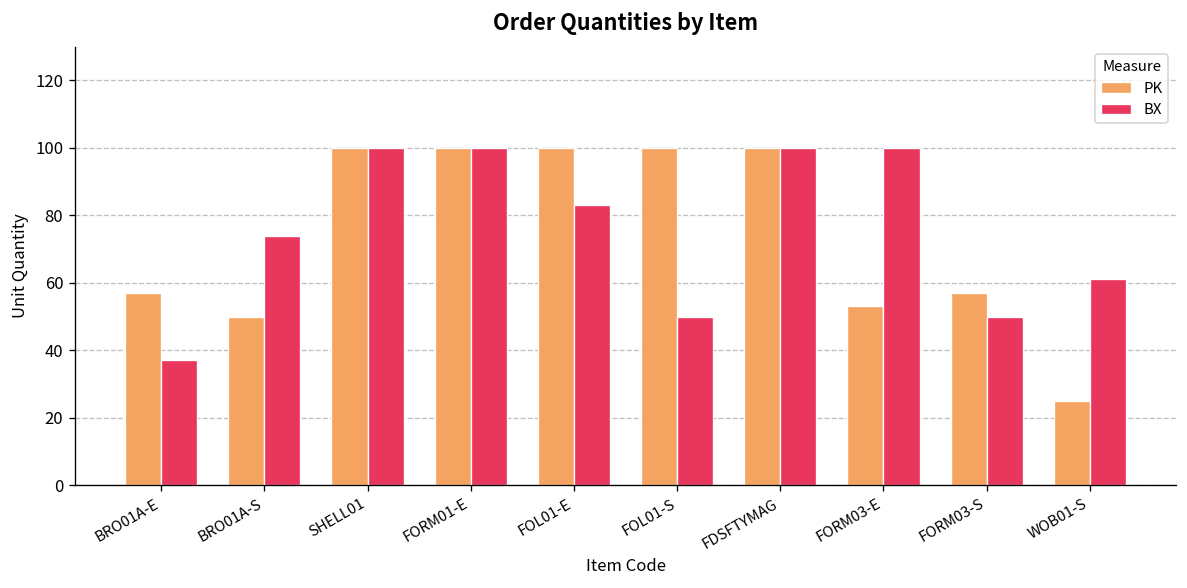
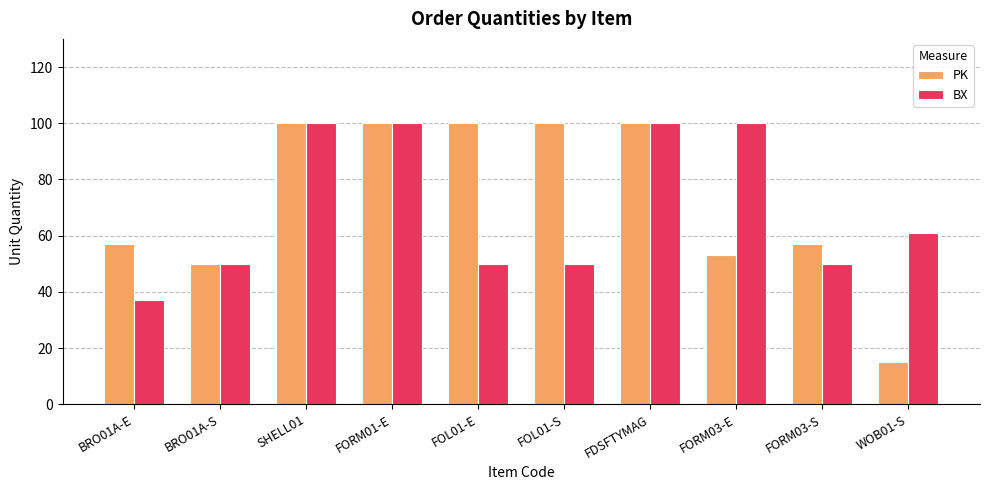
  {
    "PK": {
      "BRO01A-E": 57,
      "BRO01A-S": 50,
      "SHELL01": 100,
      "FORM01-E": 100,
      "FOL01-E": 100,
      "FOL01-S": 100,
      "FDSFTYMAG": 100,
      "FORM03-E": 53,
      "FORM03-S": 57,
-     "WOB01-S": 25
+     "WOB01-S": 15
    },
    "BX": {
      "BRO01A-E": 37,
-     "BRO01A-S": 74,
+     "BRO01A-S": 50,
      "SHELL01": 100,
      "FORM01-E": 100,
-     "FOL01-E": 83,
+     "FOL01-E": 50,
      "FOL01-S": 50,
      "FDSFTYMAG": 100,
      "FORM03-E": 100,
      "FORM03-S": 50,
      "WOB01-S": 61
    }
  }
